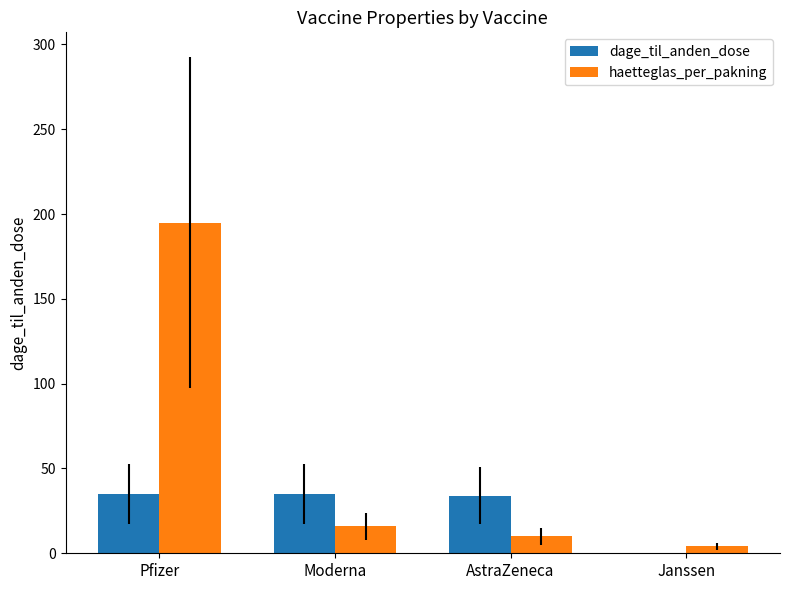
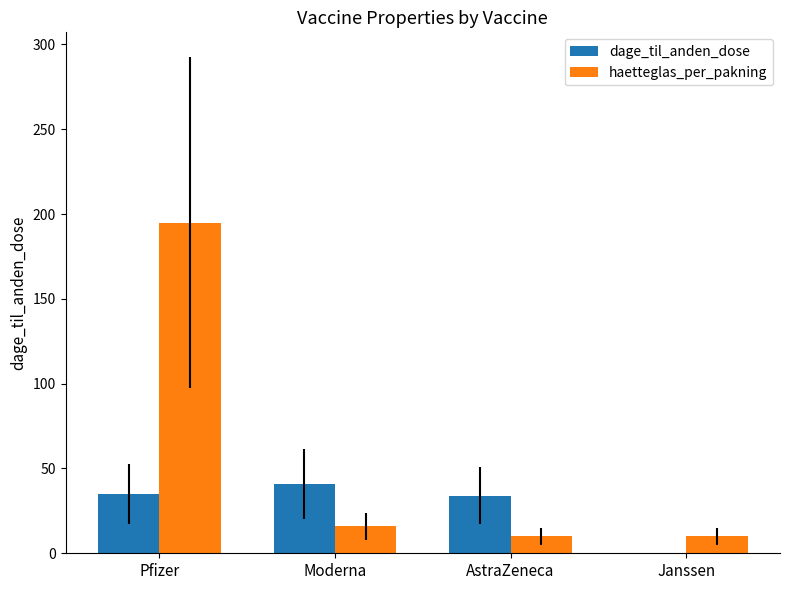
  {
    "dage_til_anden_dose": {
      "Pfizer": 35,
-     "Moderna": 35,
+     "Moderna": 41,
      "AstraZeneca": 34,
      "Janssen": 0
    },
    "haetteglas_per_pakning": {
      "Pfizer": 195,
      "Moderna": 16,
      "AstraZeneca": 10,
-     "Janssen": 4
+     "Janssen": 10
    }
  }
